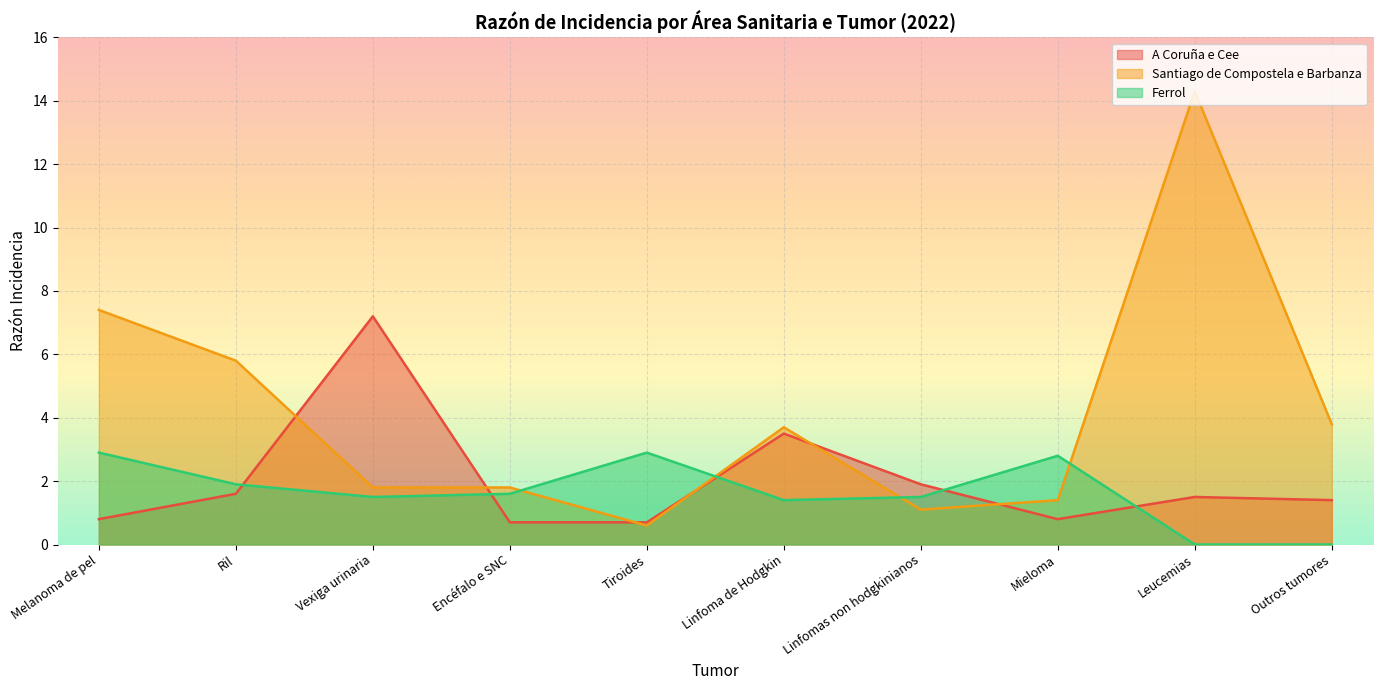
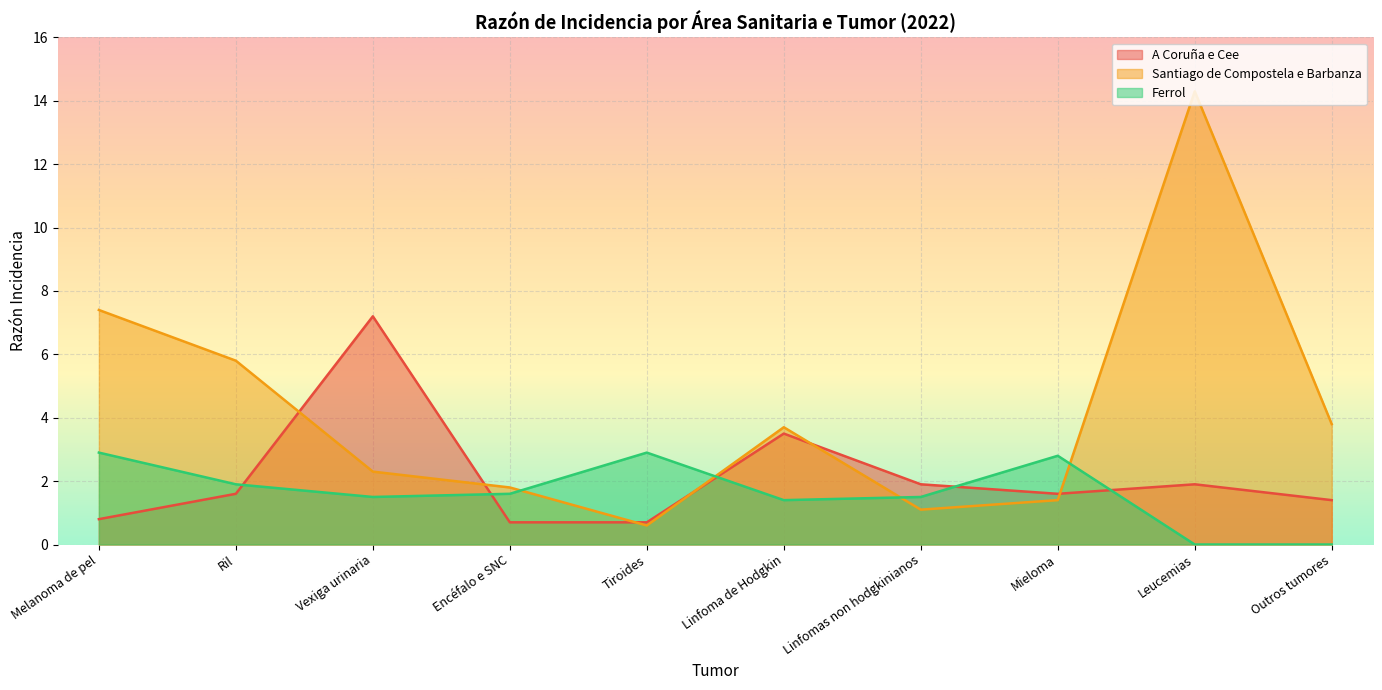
  {
    "A Coruña e Cee": {
      "Melanoma de pel": 0.8,
      "Ril": 1.6,
      "Vexiga urinaria": 7.2,
      "Encéfalo e SNC": 0.7,
      "Tiroides": 0.7,
      "Linfoma de Hodgkin": 3.5,
      "Linfomas non hodgkinianos": 1.9,
-     "Mieloma": 0.8,
-     "Leucemias": 1.5,
+     "Mieloma": 1.6,
+     "Leucemias": 1.9,
      "Outros tumores": 1.4
    },
    "Santiago de Compostela e Barbanza": {
      "Melanoma de pel": 7.4,
      "Ril": 5.8,
-     "Vexiga urinaria": 1.8,
+     "Vexiga urinaria": 2.3,
      "Encéfalo e SNC": 1.8,
      "Tiroides": 0.6,
      "Linfoma de Hodgkin": 3.7,
      "Linfomas non hodgkinianos": 1.1,
      "Mieloma": 1.4,
      "Outros tumores": 3.8
    },
    "Ferrol": {
      "Melanoma de pel": 2.9,
      "Ril": 1.9,
      "Vexiga urinaria": 1.5,
      "Encéfalo e SNC": 1.6,
      "Tiroides": 2.9,
      "Linfoma de Hodgkin": 1.4,
      "Linfomas non hodgkinianos": 1.5,
      "Mieloma": 2.8,
      "Leucemias": 0.0,
      "Outros tumores": 0.0
    }
  }
